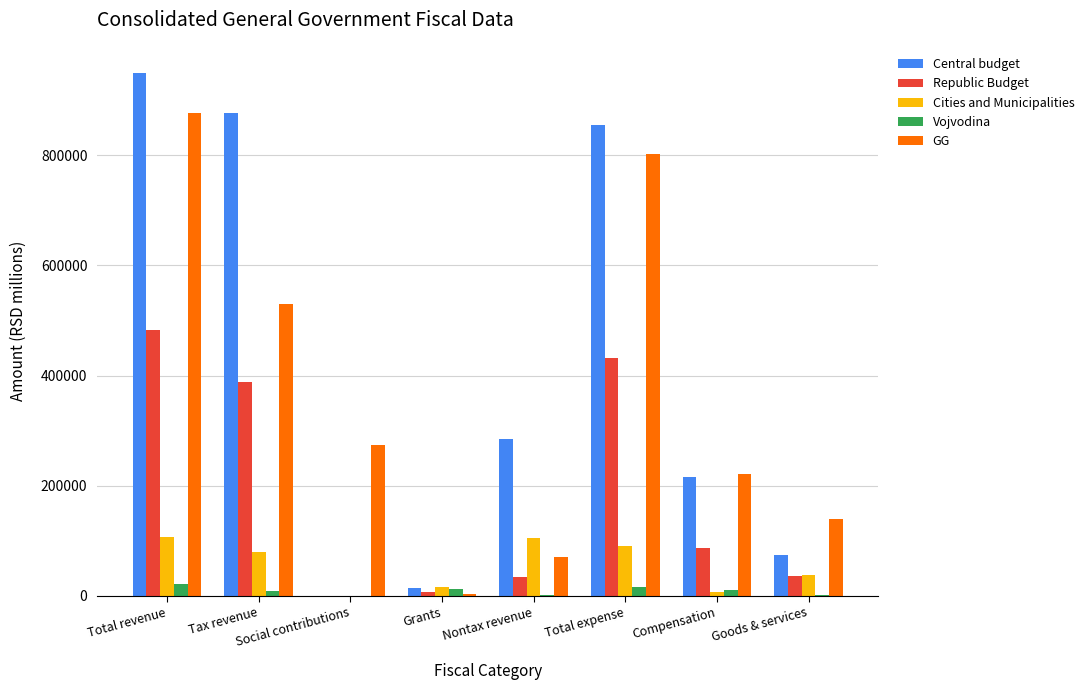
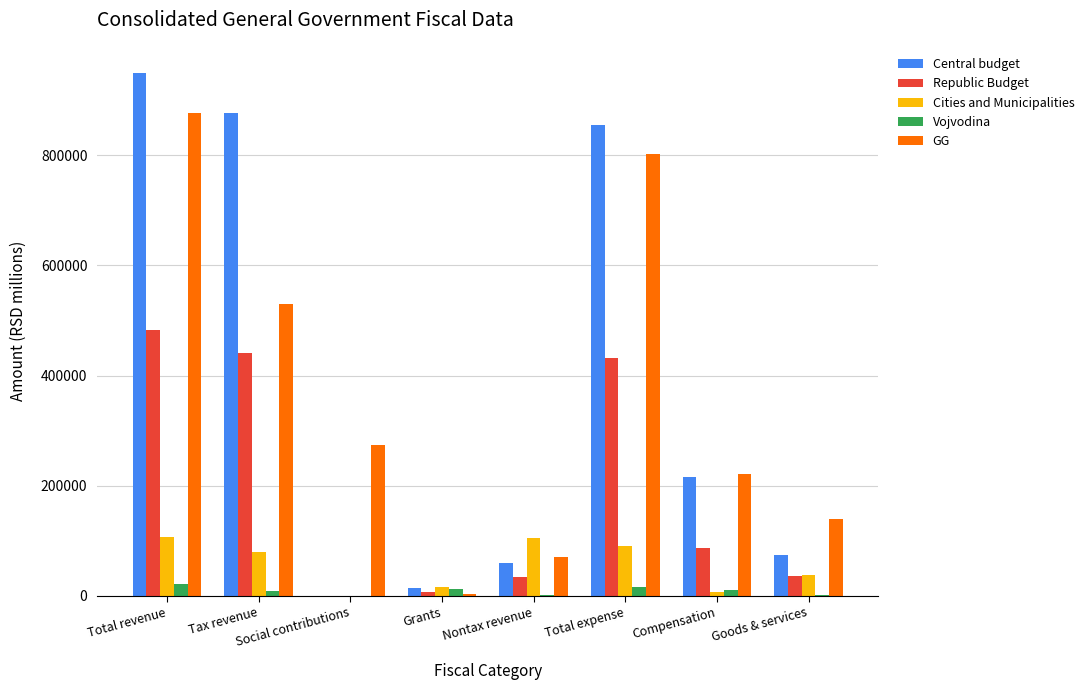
  {
    "Central budget": {
      "Total revenue": 950000,
      "Tax revenue": 880000,
      "Social contributions": 0,
      "Grants": 10000,
-     "Nontax revenue": 290000,
+     "Nontax revenue": 60000,
      "Total expense": 850000,
      "Compensation": 220000,
      "Goods & services": 70000
    },
    "Republic Budget": {
      "Total revenue": 480000,
-     "Tax revenue": 390000,
+     "Tax revenue": 440000,
      "Social contributions": 0,
      "Grants": 10000,
      "Nontax revenue": 30000,
      "Total expense": 430000,
      "Compensation": 90000,
      "Goods & services": 40000
    },
    "Cities and Municipalities": {
      "Total revenue": 110000,
      "Tax revenue": 80000,
      "Social contributions": 0,
      "Grants": 20000,
      "Nontax revenue": 100000,
      "Total expense": 90000,
      "Compensation": 10000,
      "Goods & services": 40000
    },
    "Vojvodina": {
      "Total revenue": 20000,
      "Tax revenue": 10000,
      "Social contributions": 0,
      "Grants": 10000,
      "Total expense": 20000,
      "Compensation": 10000
    },
    "GG": {
      "Total revenue": 880000,
      "Tax revenue": 530000,
      "Social contributions": 270000,
      "Nontax revenue": 70000,
      "Total expense": 800000,
      "Compensation": 220000,
      "Goods & services": 140000
    }
  }
